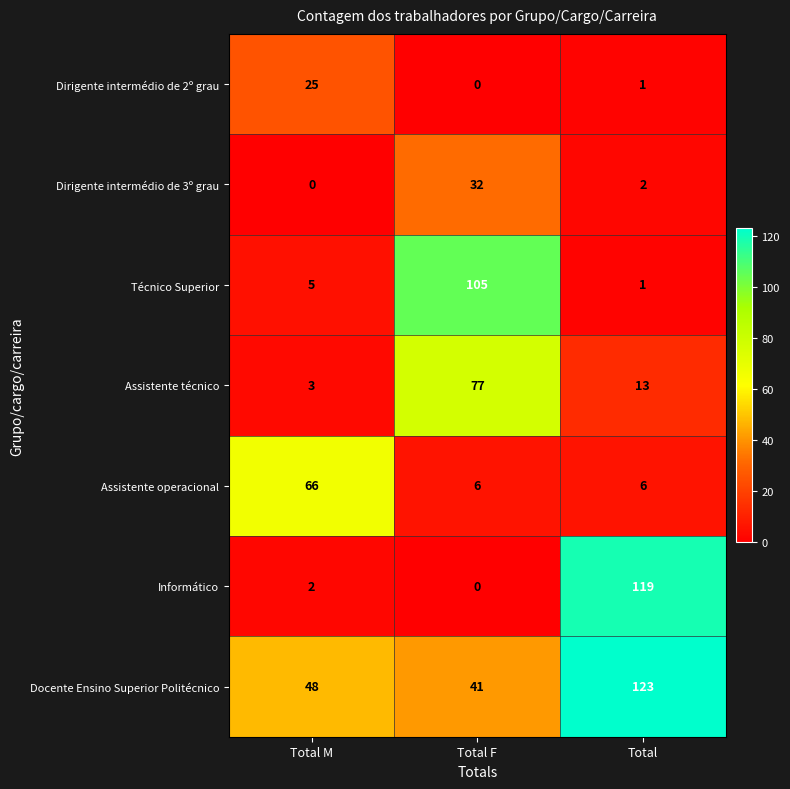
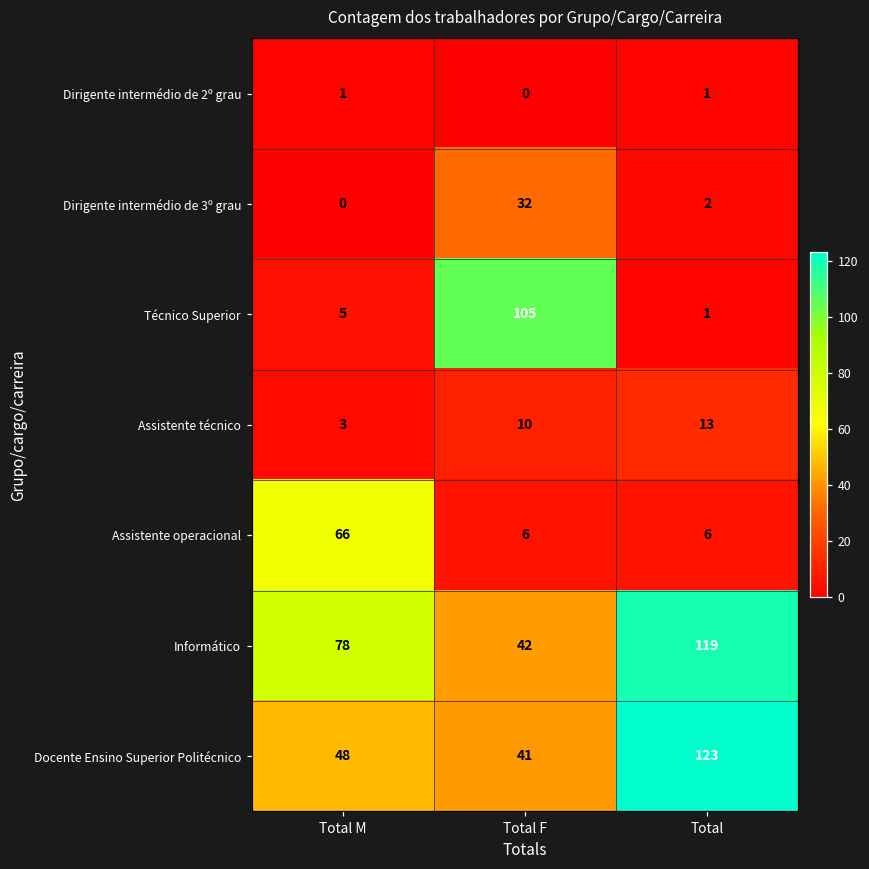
  {
    "Dirigente intermédio de 2º grau": {
-     "Total M": 25,
+     "Total M": 1,
      "Total F": 0,
      "Total": 1
    },
    "Dirigente intermédio de 3º grau": {
      "Total M": 0,
      "Total F": 32,
      "Total": 2
    },
    "Técnico Superior": {
      "Total M": 5,
      "Total F": 105,
      "Total": 1
    },
    "Assistente técnico": {
      "Total M": 3,
-     "Total F": 77,
+     "Total F": 10,
      "Total": 13
    },
    "Assistente operacional": {
      "Total M": 66,
      "Total F": 6,
      "Total": 6
    },
    "Informático": {
-     "Total M": 2,
-     "Total F": 0,
+     "Total M": 78,
+     "Total F": 42,
      "Total": 119
    },
    "Docente Ensino Superior Politécnico": {
      "Total M": 48,
      "Total F": 41,
      "Total": 123
    }
  }
